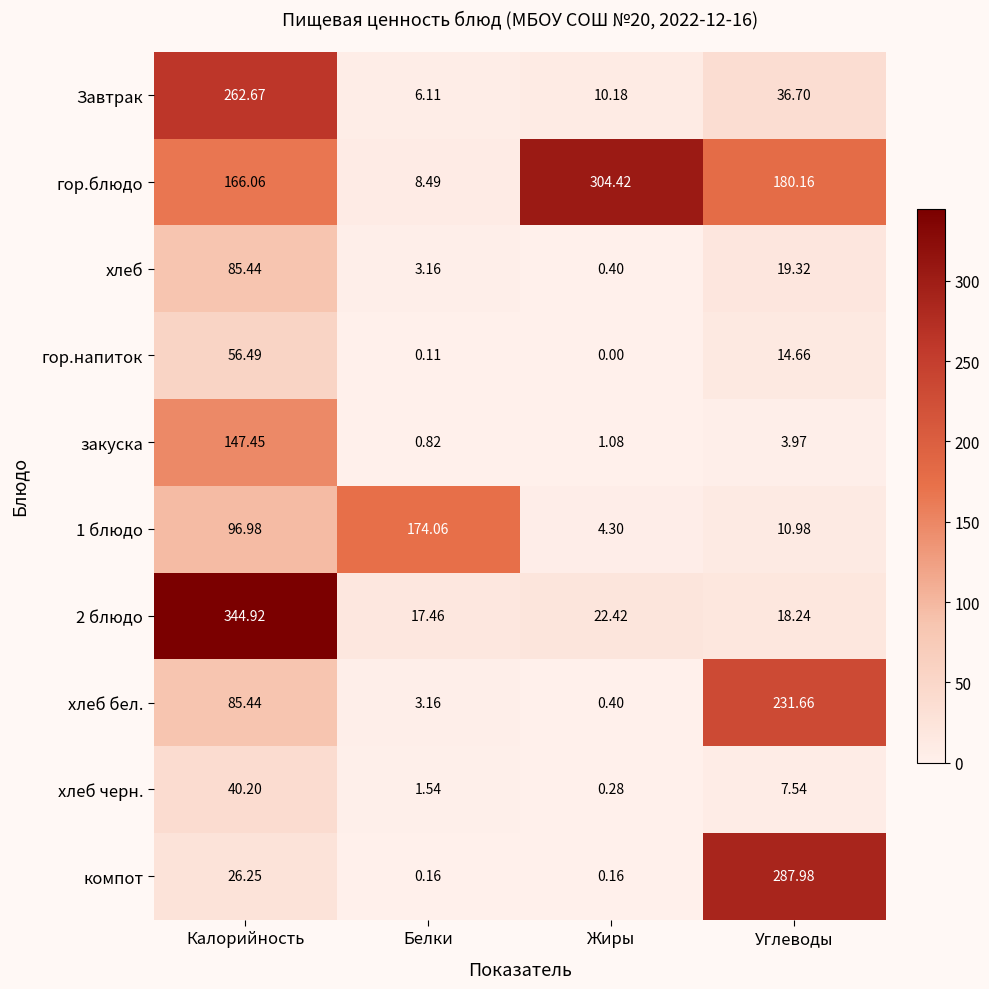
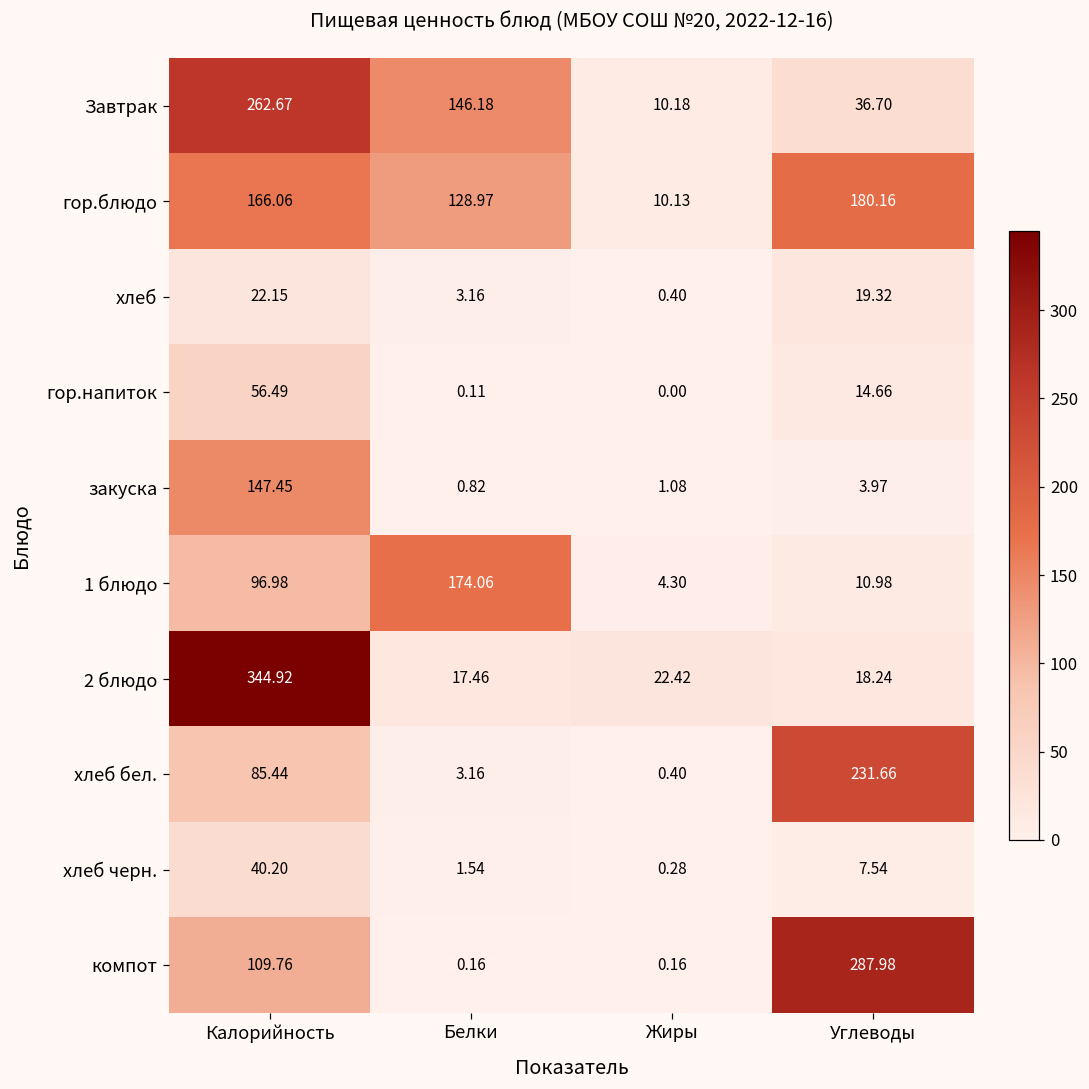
  {
    "Завтрак": {
      "Калорийность": 262.67,
-     "Белки": 6.11,
+     "Белки": 146.18,
      "Жиры": 10.18,
      "Углеводы": 36.70
    },
    "гор.блюдо": {
      "Калорийность": 166.06,
-     "Белки": 8.49,
-     "Жиры": 304.42,
+     "Белки": 128.97,
+     "Жиры": 10.13,
      "Углеводы": 180.16
    },
    "хлеб": {
-     "Калорийность": 85.44,
+     "Калорийность": 22.15,
      "Белки": 3.16,
      "Жиры": 0.40,
      "Углеводы": 19.32
    },
    "гор.напиток": {
      "Калорийность": 56.49,
      "Белки": 0.11,
      "Жиры": 0.00,
      "Углеводы": 14.66
    },
    "закуска": {
      "Калорийность": 147.45,
      "Белки": 0.82,
      "Жиры": 1.08,
      "Углеводы": 3.97
    },
    "1 блюдо": {
      "Калорийность": 96.98,
      "Белки": 174.06,
      "Жиры": 4.30,
      "Углеводы": 10.98
    },
    "2 блюдо": {
      "Калорийность": 344.92,
      "Белки": 17.46,
      "Жиры": 22.42,
      "Углеводы": 18.24
    },
    "хлеб бел.": {
      "Калорийность": 85.44,
      "Белки": 3.16,
      "Жиры": 0.40,
      "Углеводы": 231.66
    },
    "хлеб черн.": {
      "Калорийность": 40.20,
      "Белки": 1.54,
      "Жиры": 0.28,
      "Углеводы": 7.54
    },
    "компот": {
-     "Калорийность": 26.25,
+     "Калорийность": 109.76,
      "Белки": 0.16,
      "Жиры": 0.16,
      "Углеводы": 287.98
    }
  }
